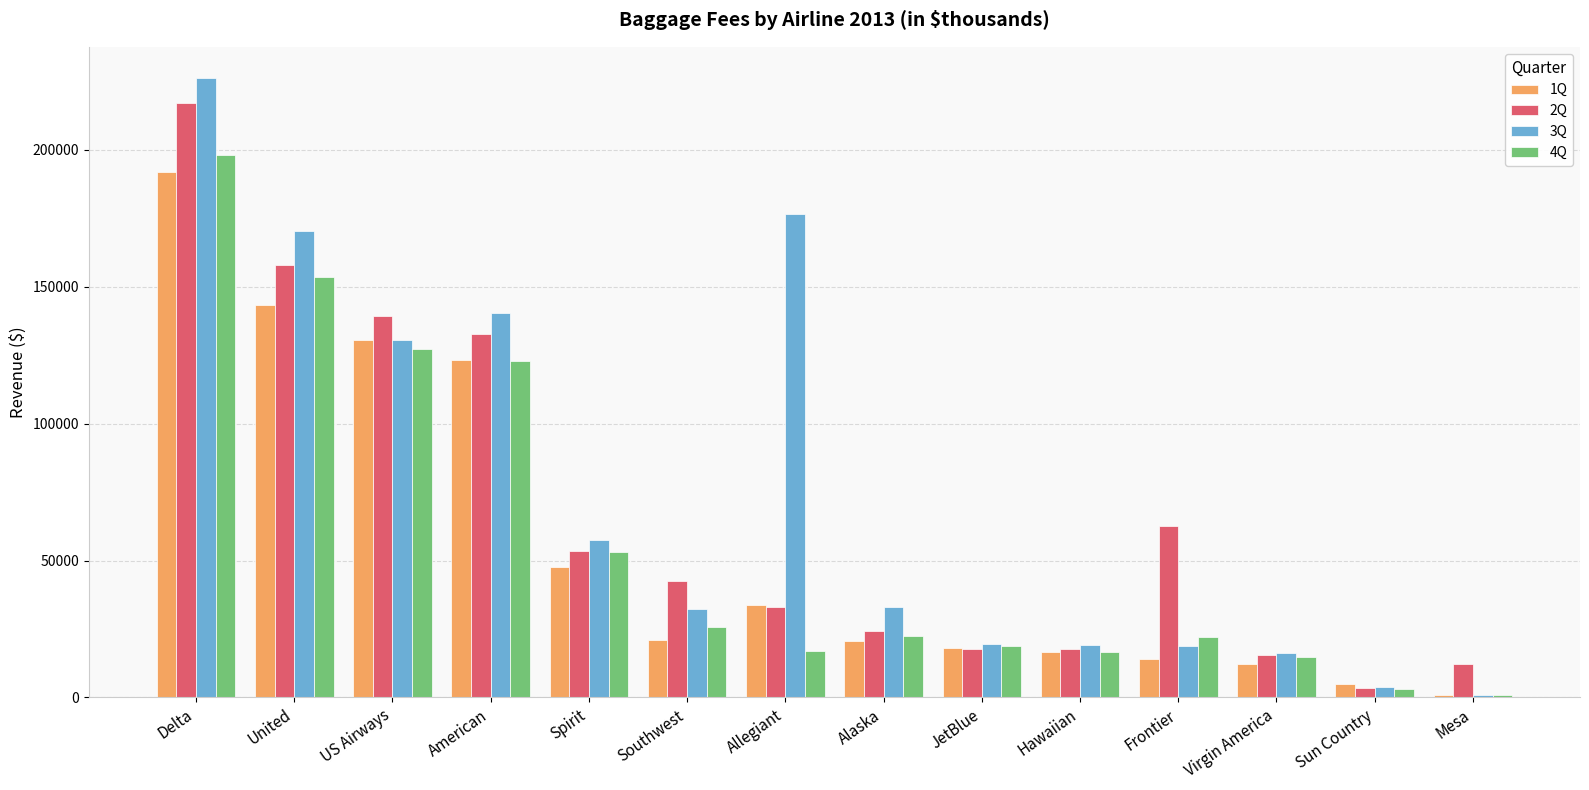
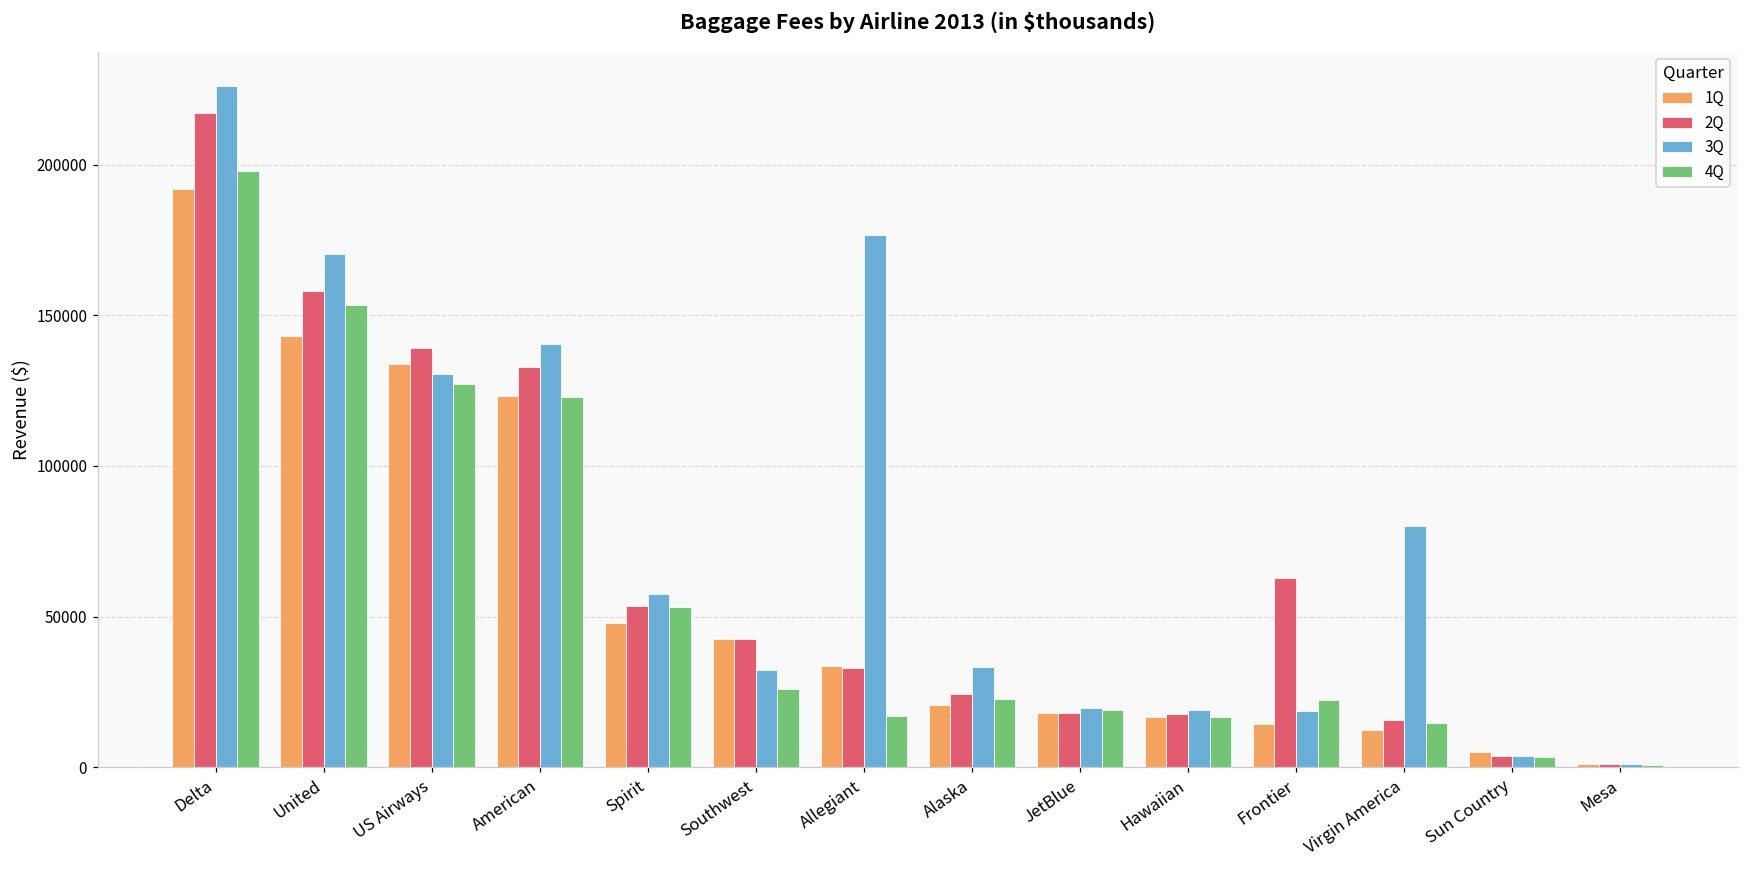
  {
    "1Q": {
      "Delta": 192000,
      "United": 143000,
-     "US Airways": 130000,
+     "US Airways": 134000,
      "American": 123000,
      "Spirit": 48000,
-     "Southwest": 21000,
+     "Southwest": 43000,
      "Allegiant": 34000,
      "Alaska": 21000,
      "JetBlue": 18000,
      "Hawaiian": 17000,
      "Frontier": 14000,
      "Virgin America": 12000,
      "Sun Country": 5000,
      "Mesa": 1000
    },
    "2Q": {
      "Delta": 217000,
      "United": 158000,
      "US Airways": 139000,
      "American": 133000,
      "Spirit": 53000,
      "Southwest": 43000,
      "Allegiant": 33000,
      "Alaska": 24000,
      "JetBlue": 18000,
      "Hawaiian": 18000,
      "Frontier": 63000,
      "Virgin America": 16000,
      "Sun Country": 4000,
-     "Mesa": 12000
+     "Mesa": 1000
    },
    "3Q": {
      "Delta": 226000,
      "United": 170000,
      "US Airways": 131000,
      "American": 140000,
      "Spirit": 57000,
      "Southwest": 32000,
      "Allegiant": 177000,
      "Alaska": 33000,
      "JetBlue": 20000,
      "Hawaiian": 19000,
      "Frontier": 19000,
-     "Virgin America": 16000,
+     "Virgin America": 80000,
      "Sun Country": 4000,
      "Mesa": 1000
    },
    "4Q": {
      "Delta": 198000,
      "United": 153000,
      "US Airways": 127000,
      "American": 123000,
      "Spirit": 53000,
      "Southwest": 26000,
      "Allegiant": 17000,
      "Alaska": 23000,
      "JetBlue": 19000,
      "Hawaiian": 17000,
      "Frontier": 22000,
      "Virgin America": 15000,
      "Sun Country": 3000
    }
  }
